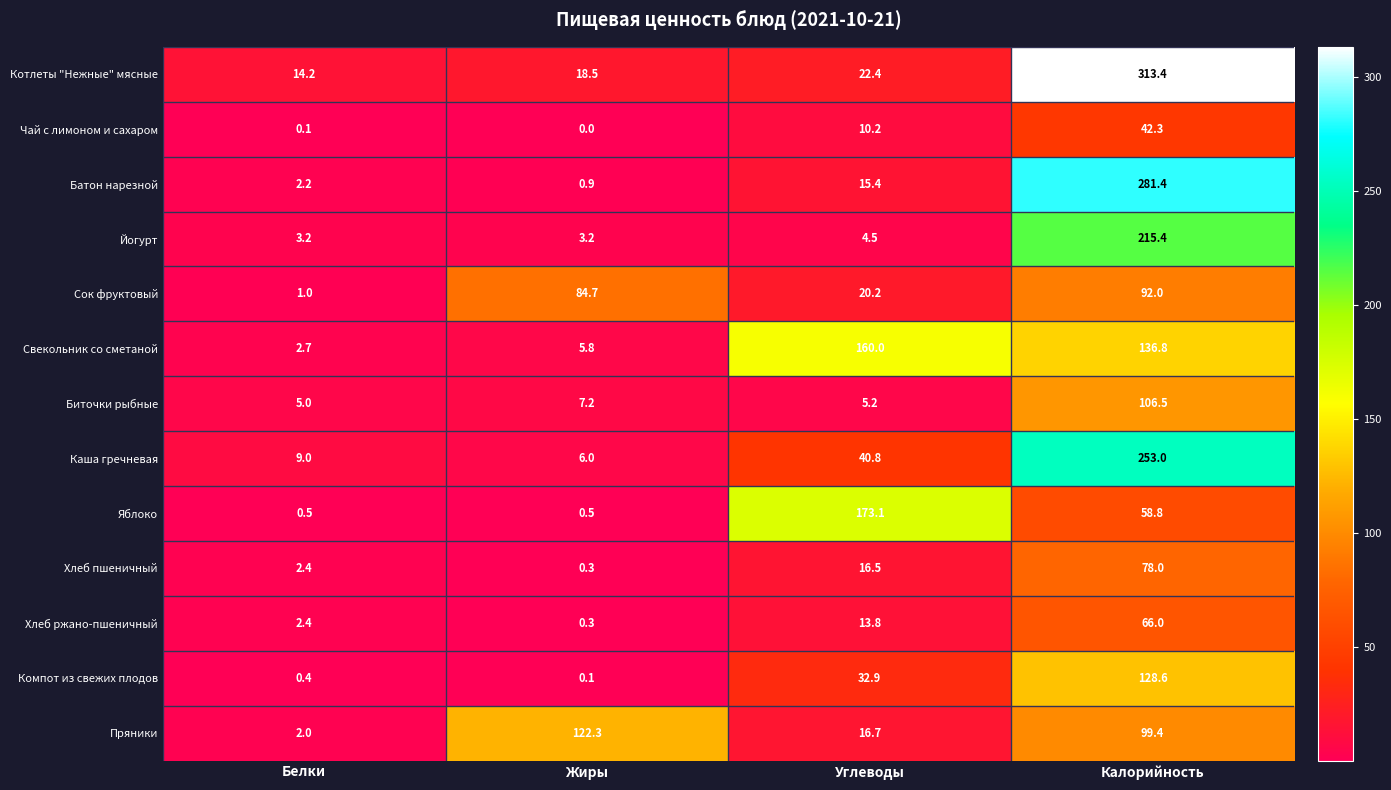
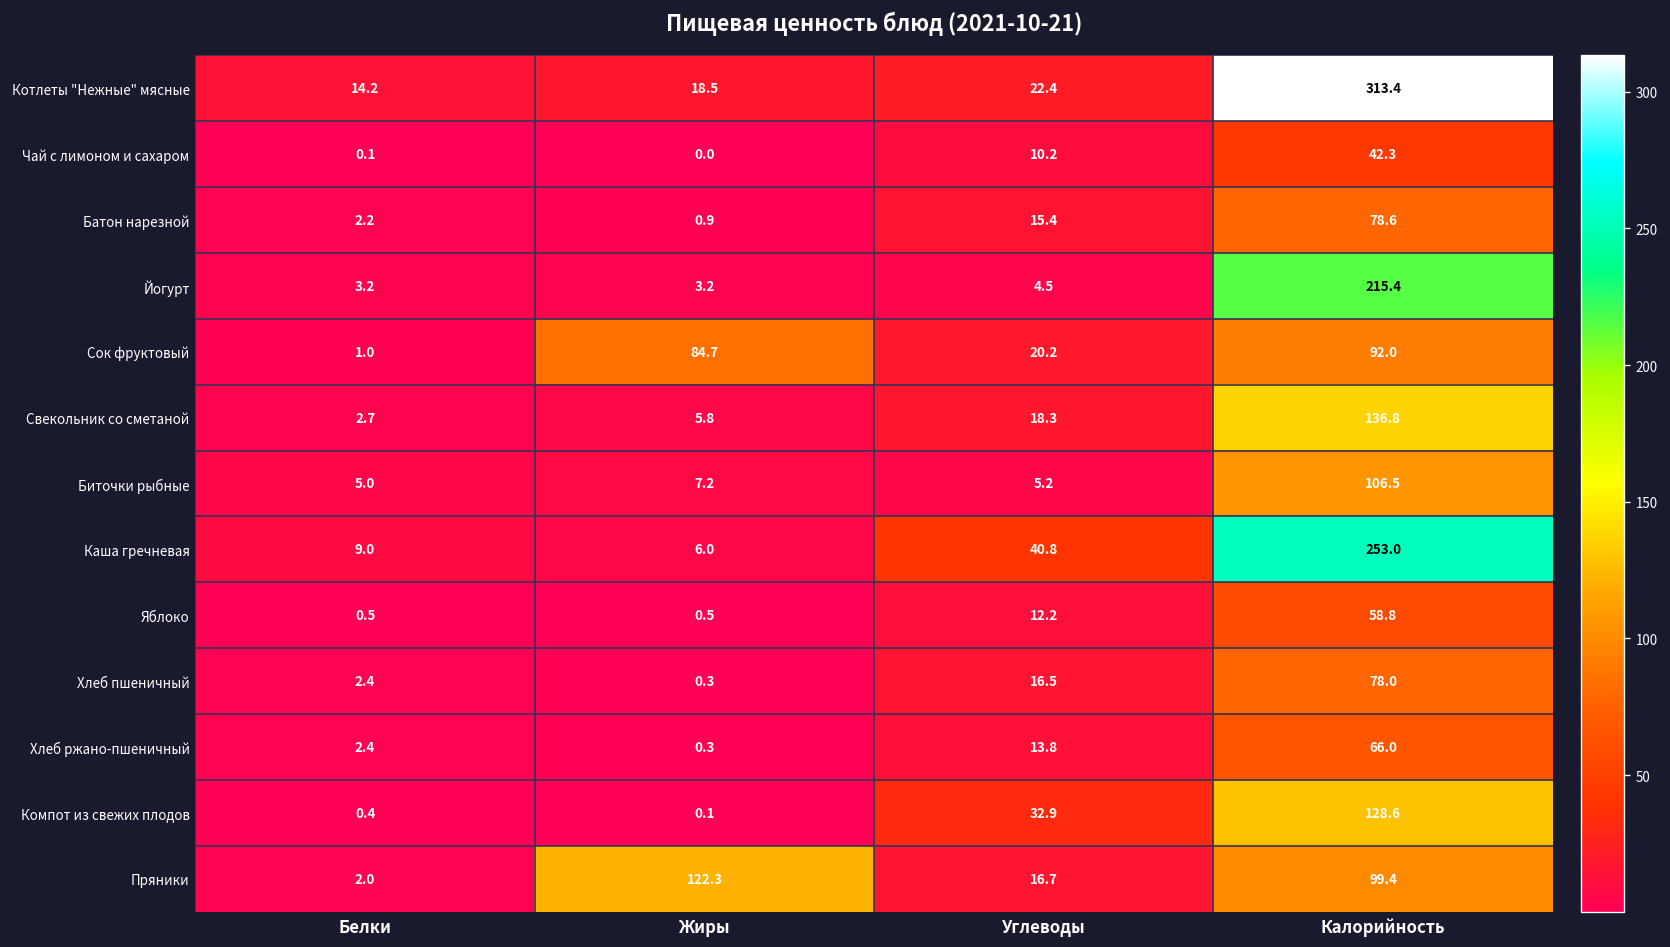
  {
    "Котлеты \"Нежные\" мясные": {
      "Белки": 14.2,
      "Жиры": 18.5,
      "Углеводы": 22.4,
      "Калорийность": 313.4
    },
    "Чай с лимоном и сахаром": {
      "Белки": 0.1,
      "Жиры": 0.0,
      "Углеводы": 10.2,
      "Калорийность": 42.3
    },
    "Батон нарезной": {
      "Белки": 2.2,
      "Жиры": 0.9,
      "Углеводы": 15.4,
-     "Калорийность": 281.4
+     "Калорийность": 78.6
    },
    "Йогурт": {
      "Белки": 3.2,
      "Жиры": 3.2,
      "Углеводы": 4.5,
      "Калорийность": 215.4
    },
    "Сок фруктовый": {
      "Белки": 1.0,
      "Жиры": 84.7,
      "Углеводы": 20.2,
      "Калорийность": 92.0
    },
    "Свекольник со сметаной": {
      "Белки": 2.7,
      "Жиры": 5.8,
-     "Углеводы": 160.0,
+     "Углеводы": 18.3,
      "Калорийность": 136.8
    },
    "Биточки рыбные": {
      "Белки": 5.0,
      "Жиры": 7.2,
      "Углеводы": 5.2,
      "Калорийность": 106.5
    },
    "Каша гречневая": {
      "Белки": 9.0,
      "Жиры": 6.0,
      "Углеводы": 40.8,
      "Калорийность": 253.0
    },
    "Яблоко": {
      "Белки": 0.5,
      "Жиры": 0.5,
-     "Углеводы": 173.1,
+     "Углеводы": 12.2,
      "Калорийность": 58.8
    },
    "Хлеб пшеничный": {
      "Белки": 2.4,
      "Жиры": 0.3,
      "Углеводы": 16.5,
      "Калорийность": 78.0
    },
    "Хлеб ржано-пшеничный": {
      "Белки": 2.4,
      "Жиры": 0.3,
      "Углеводы": 13.8,
      "Калорийность": 66.0
    },
    "Компот из свежих плодов": {
      "Белки": 0.4,
      "Жиры": 0.1,
      "Углеводы": 32.9,
      "Калорийность": 128.6
    },
    "Пряники": {
      "Белки": 2.0,
      "Жиры": 122.3,
      "Углеводы": 16.7,
      "Калорийность": 99.4
    }
  }
